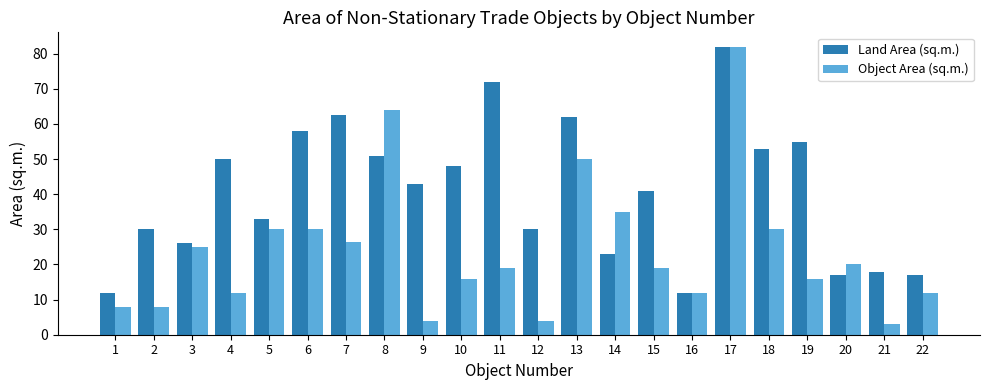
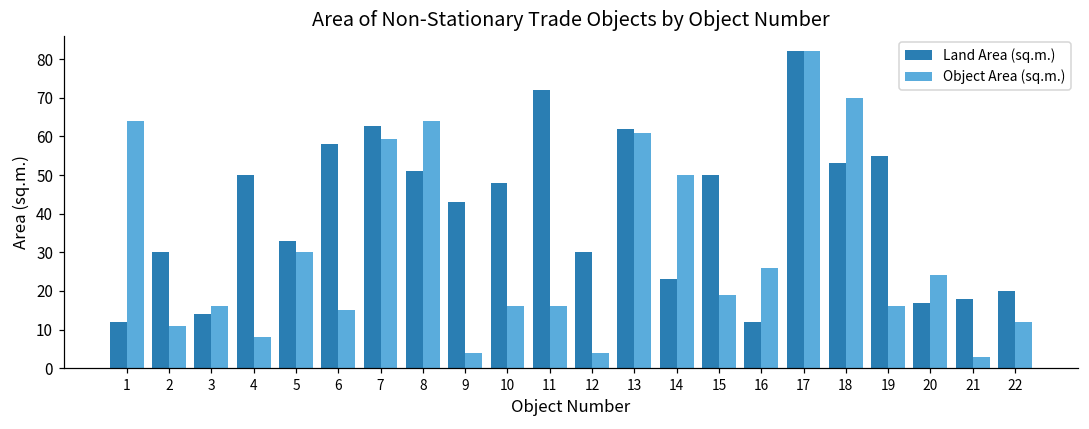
  {
    "Land Area (sq.m.)": {
      "1": 12,
      "2": 30,
-     "3": 26,
+     "3": 14,
      "4": 50,
      "5": 33,
      "6": 58,
      "7": 63,
      "8": 51,
      "9": 43,
      "10": 48,
      "11": 72,
      "12": 30,
      "13": 62,
      "14": 23,
-     "15": 41,
+     "15": 50,
      "16": 12,
      "17": 82,
      "18": 53,
      "19": 55,
      "20": 17,
      "21": 18,
-     "22": 17
+     "22": 20
    },
    "Object Area (sq.m.)": {
-     "1": 8,
-     "2": 8,
-     "3": 25,
-     "4": 12,
+     "1": 64,
+     "2": 11,
+     "3": 16,
+     "4": 8,
      "5": 30,
-     "6": 30,
-     "7": 26,
+     "6": 15,
+     "7": 59,
      "8": 64,
      "9": 4,
      "10": 16,
-     "11": 19,
+     "11": 16,
      "12": 4,
-     "13": 50,
-     "14": 35,
+     "13": 61,
+     "14": 50,
      "15": 19,
-     "16": 12,
+     "16": 26,
      "17": 82,
-     "18": 30,
+     "18": 70,
      "19": 16,
-     "20": 20,
+     "20": 24,
      "21": 3,
      "22": 12
    }
  }
